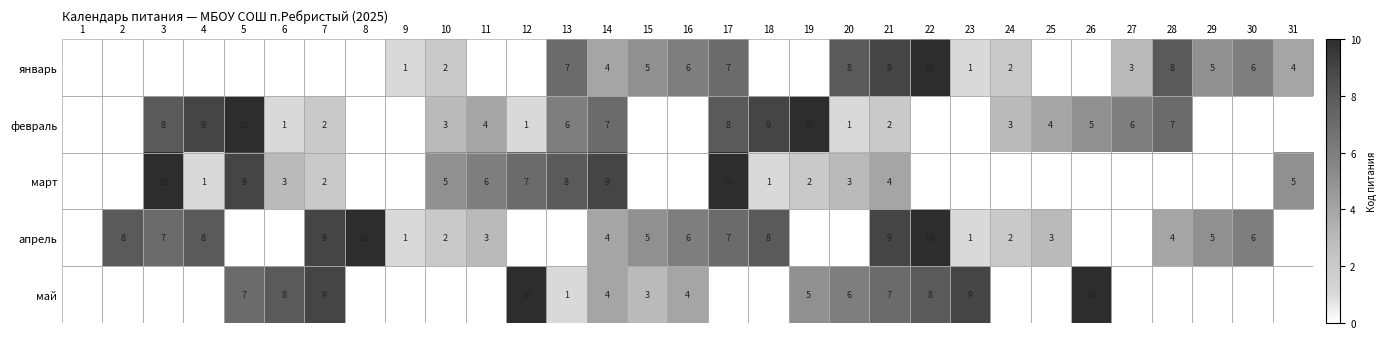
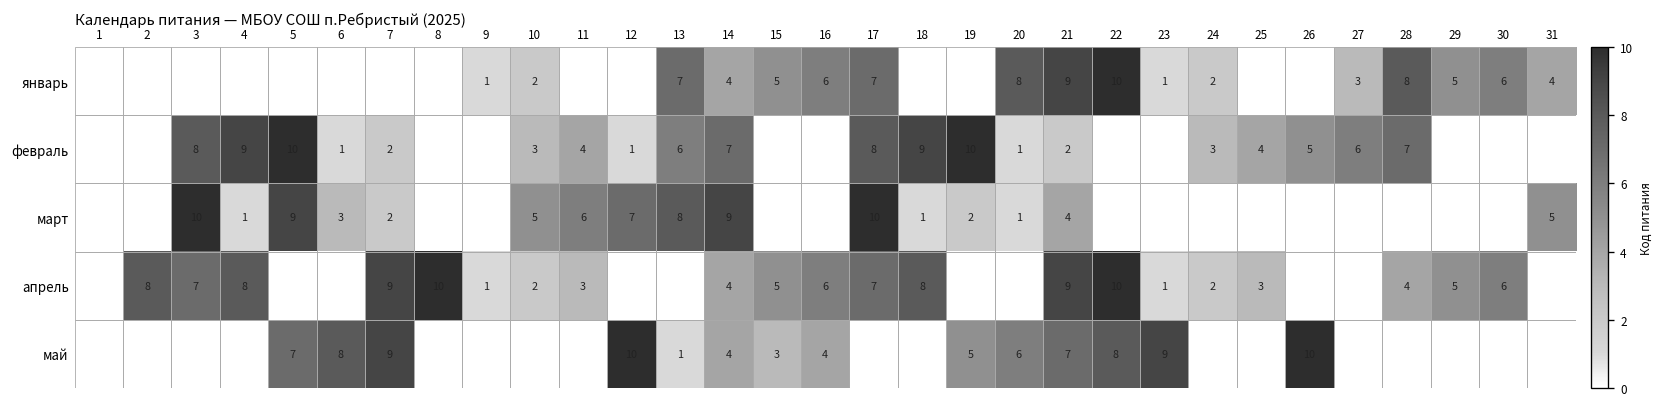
  {
    "январь": {
      "9": 1,
      "10": 2,
      "13": 7,
      "14": 4,
      "15": 5,
      "16": 6,
      "17": 7,
      "20": 8,
      "23": 1,
      "24": 2,
      "27": 3,
      "28": 8,
      "29": 5,
      "30": 6,
      "31": 4
    },
    "февраль": {
      "3": 8,
      "6": 1,
      "7": 2,
      "10": 3,
      "11": 4,
      "12": 1,
      "13": 6,
      "14": 7,
      "17": 8,
      "20": 1,
      "21": 2,
      "24": 3,
      "25": 4,
      "26": 5,
      "27": 6,
      "28": 7
    },
    "март": {
      "4": 1,
      "6": 3,
      "7": 2,
      "10": 5,
      "11": 6,
      "12": 7,
      "13": 8,
      "18": 1,
      "19": 2,
-     "20": 3,
+     "20": 1,
      "21": 4,
      "31": 5
    },
    "апрель": {
      "2": 8,
      "3": 7,
      "4": 8,
      "9": 1,
      "10": 2,
      "11": 3,
      "14": 4,
      "15": 5,
      "16": 6,
      "17": 7,
      "18": 8,
      "23": 1,
      "24": 2,
      "25": 3,
      "28": 4,
      "29": 5,
      "30": 6
    },
    "май": {
      "5": 7,
      "6": 8,
      "13": 1,
      "14": 4,
      "15": 3,
      "16": 4,
      "19": 5,
      "20": 6,
      "21": 7,
      "22": 8
    }
  }
